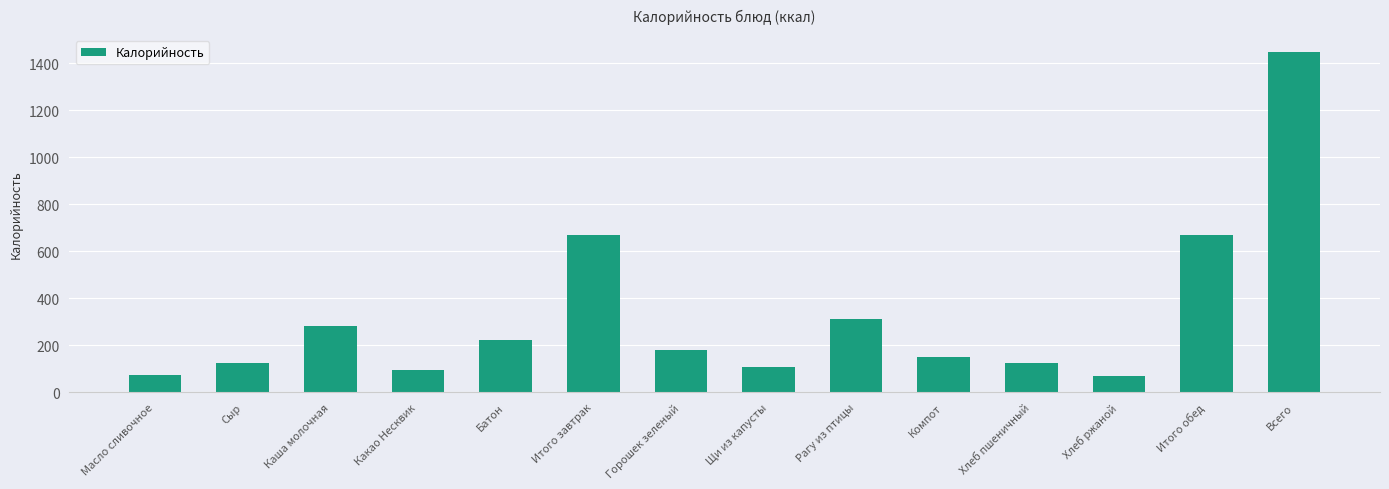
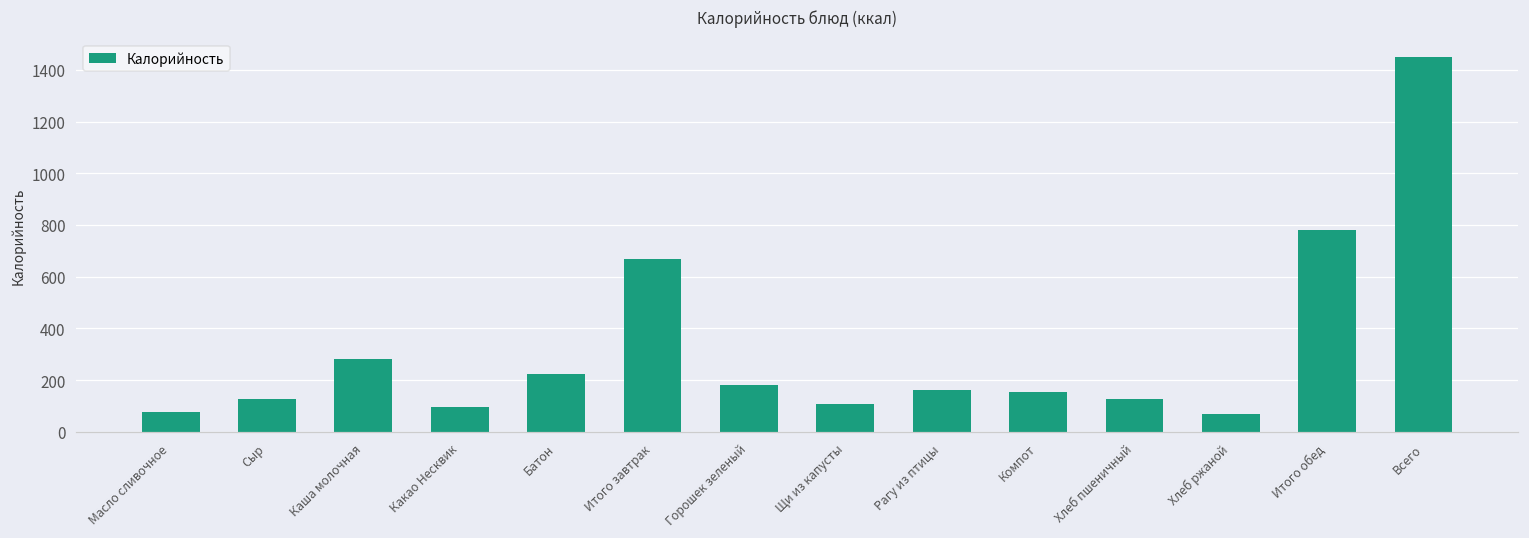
  {
    "Масло сливочное": 80,
    "Сыр": 130,
    "Каша молочная": 280,
    "Какао Несквик": 100,
    "Батон": 230,
    "Итого завтрак": 670,
    "Горошек зеленый": 180,
    "Щи из капусты": 110,
-   "Рагу из птицы": 310,
+   "Рагу из птицы": 160,
    "Компот": 150,
    "Хлеб пшеничный": 130,
    "Хлеб ржаной": 70,
-   "Итого обед": 670,
+   "Итого обед": 780,
    "Всего": 1450
  }
